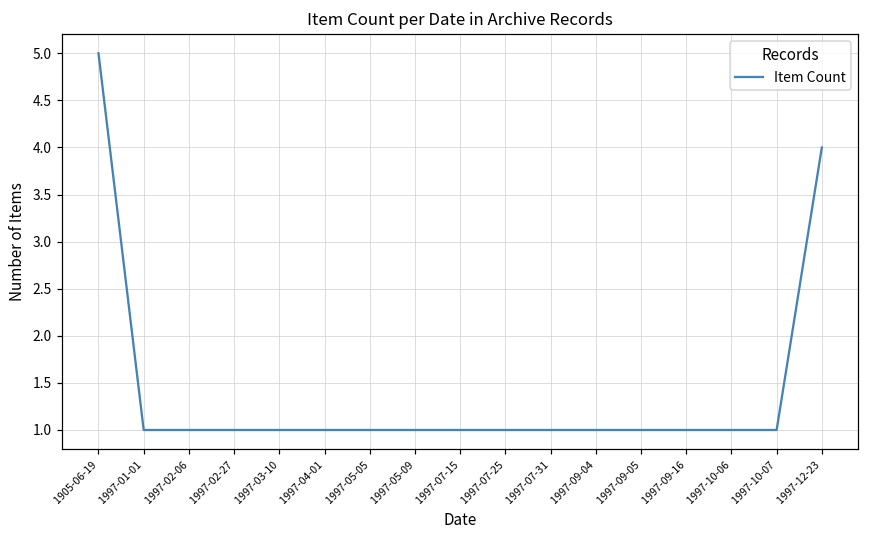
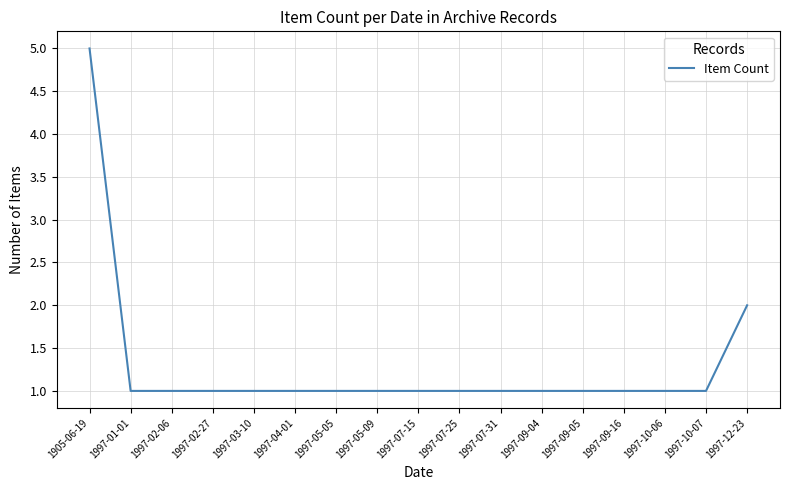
  {
    "1905-06-19": 5,
    "1997-01-01": 1,
    "1997-02-06": 1,
    "1997-02-27": 1,
    "1997-03-10": 1,
    "1997-04-01": 1,
    "1997-05-05": 1,
    "1997-05-09": 1,
    "1997-07-15": 1,
    "1997-07-25": 1,
    "1997-07-31": 1,
    "1997-09-04": 1,
    "1997-09-05": 1,
    "1997-09-16": 1,
    "1997-10-06": 1,
    "1997-10-07": 1,
-   "1997-12-23": 4
+   "1997-12-23": 2
  }
